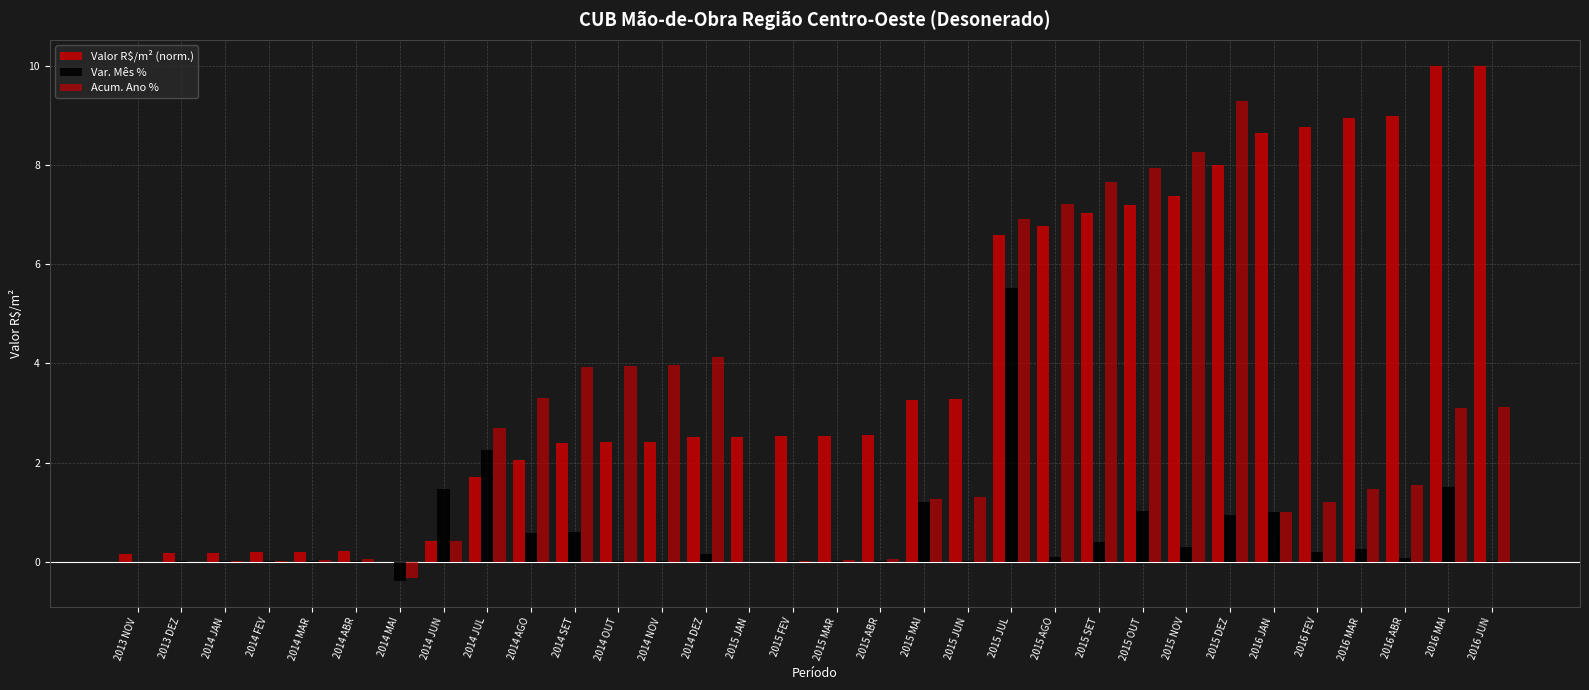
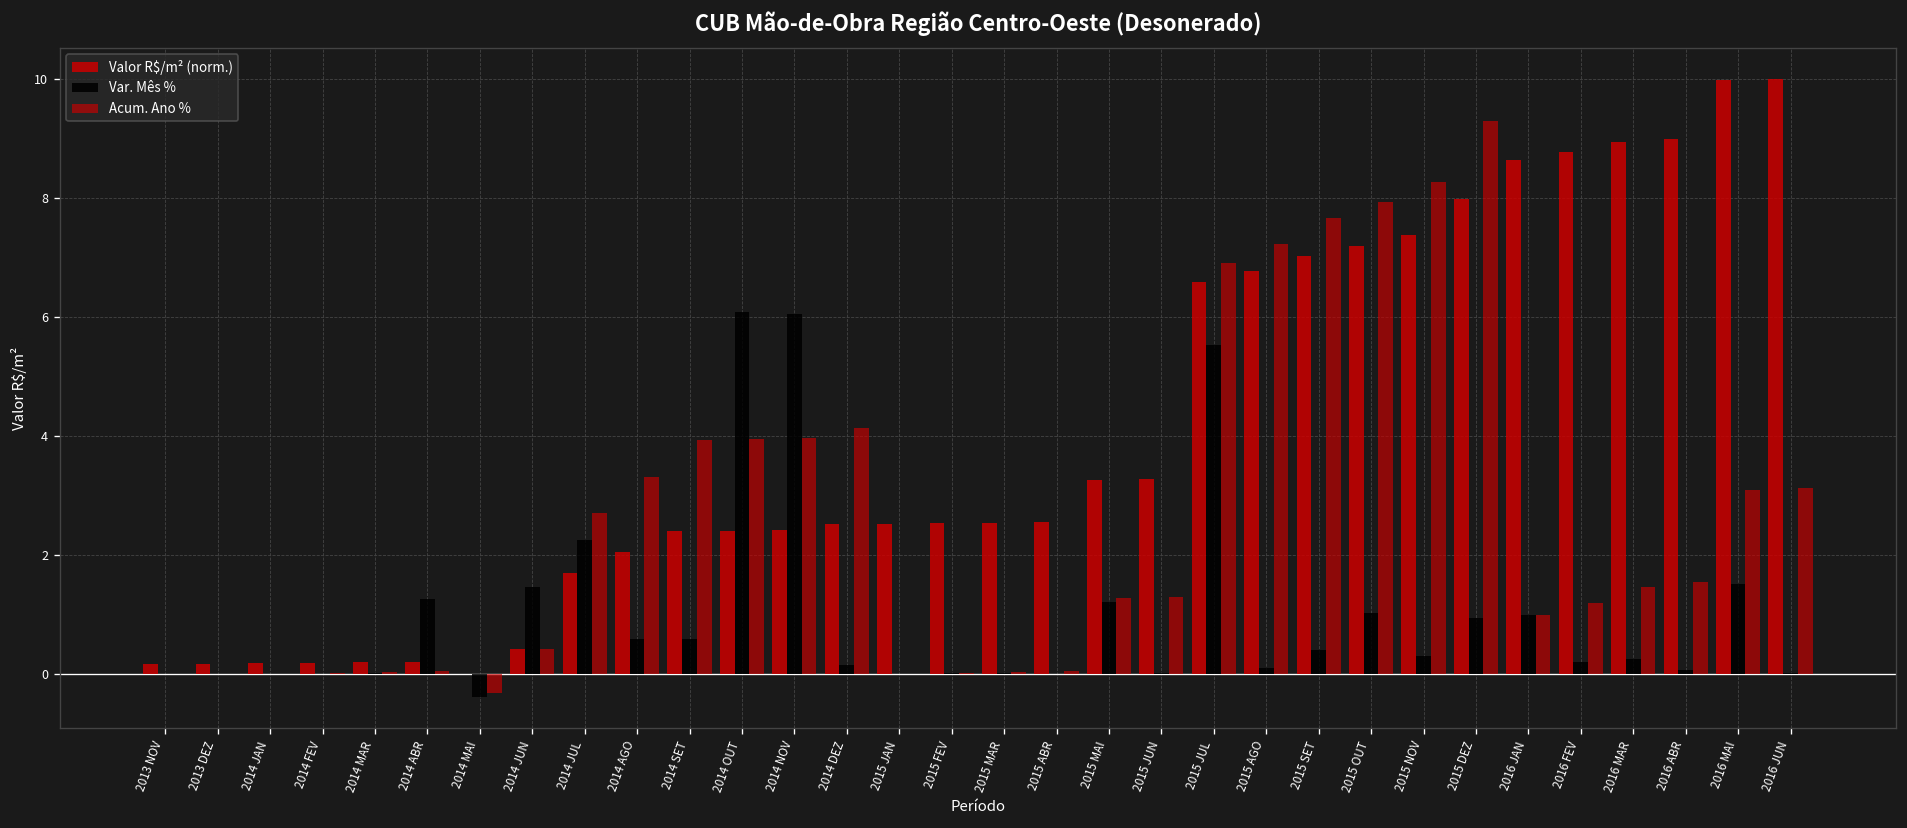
  {
    "Var. Mês %": {
      "2013 NOV": 0.0,
-     "2014 ABR": 0.0,
+     "2014 ABR": 1.3,
      "2014 MAI": -0.4,
      "2014 JUN": 1.5,
      "2014 JUL": 2.3,
      "2014 AGO": 0.6,
      "2014 SET": 0.6,
-     "2014 OUT": 0.0,
-     "2014 NOV": 0.0,
+     "2014 OUT": 6.1,
+     "2014 NOV": 6.1,
      "2014 DEZ": 0.2,
      "2015 JAN": 0.0,
      "2015 MAI": 1.2,
      "2015 JUL": 5.5,
      "2015 AGO": 0.1,
      "2015 SET": 0.4,
      "2015 OUT": 1.0,
      "2015 NOV": 0.3,
      "2015 DEZ": 1.0,
      "2016 JAN": 1.0,
      "2016 FEV": 0.2,
      "2016 MAR": 0.3,
      "2016 ABR": 0.1,
      "2016 MAI": 1.5
    }
  }
